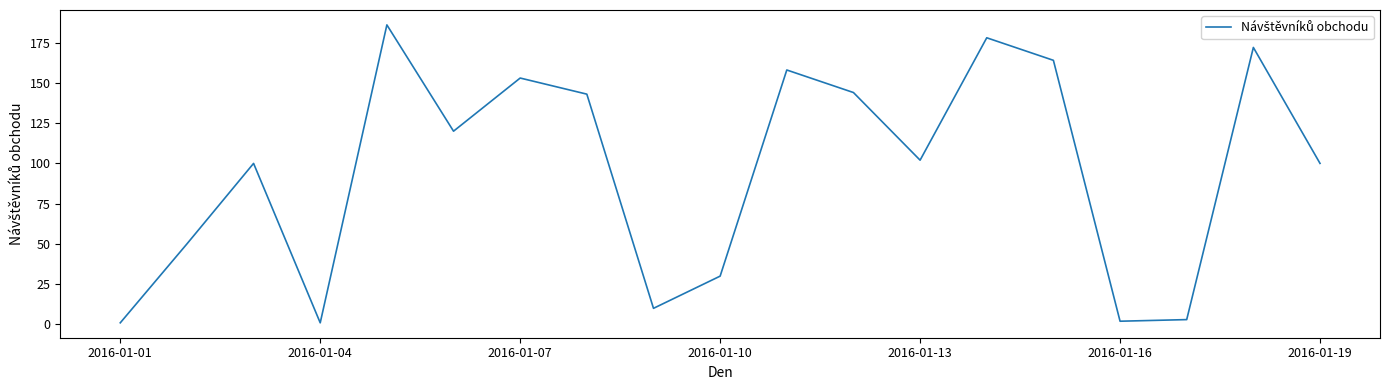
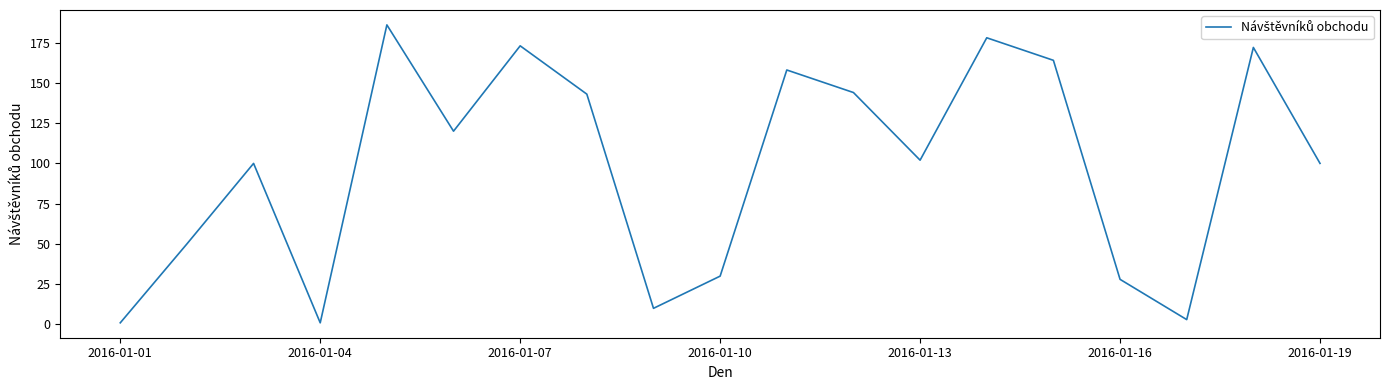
  {
    "2016-01-01": 1,
    "2016-01-04": 1,
-   "2016-01-07": 153,
+   "2016-01-07": 173,
    "2016-01-10": 30,
    "2016-01-13": 102,
-   "2016-01-16": 2,
+   "2016-01-16": 28,
    "2016-01-19": 100
  }
